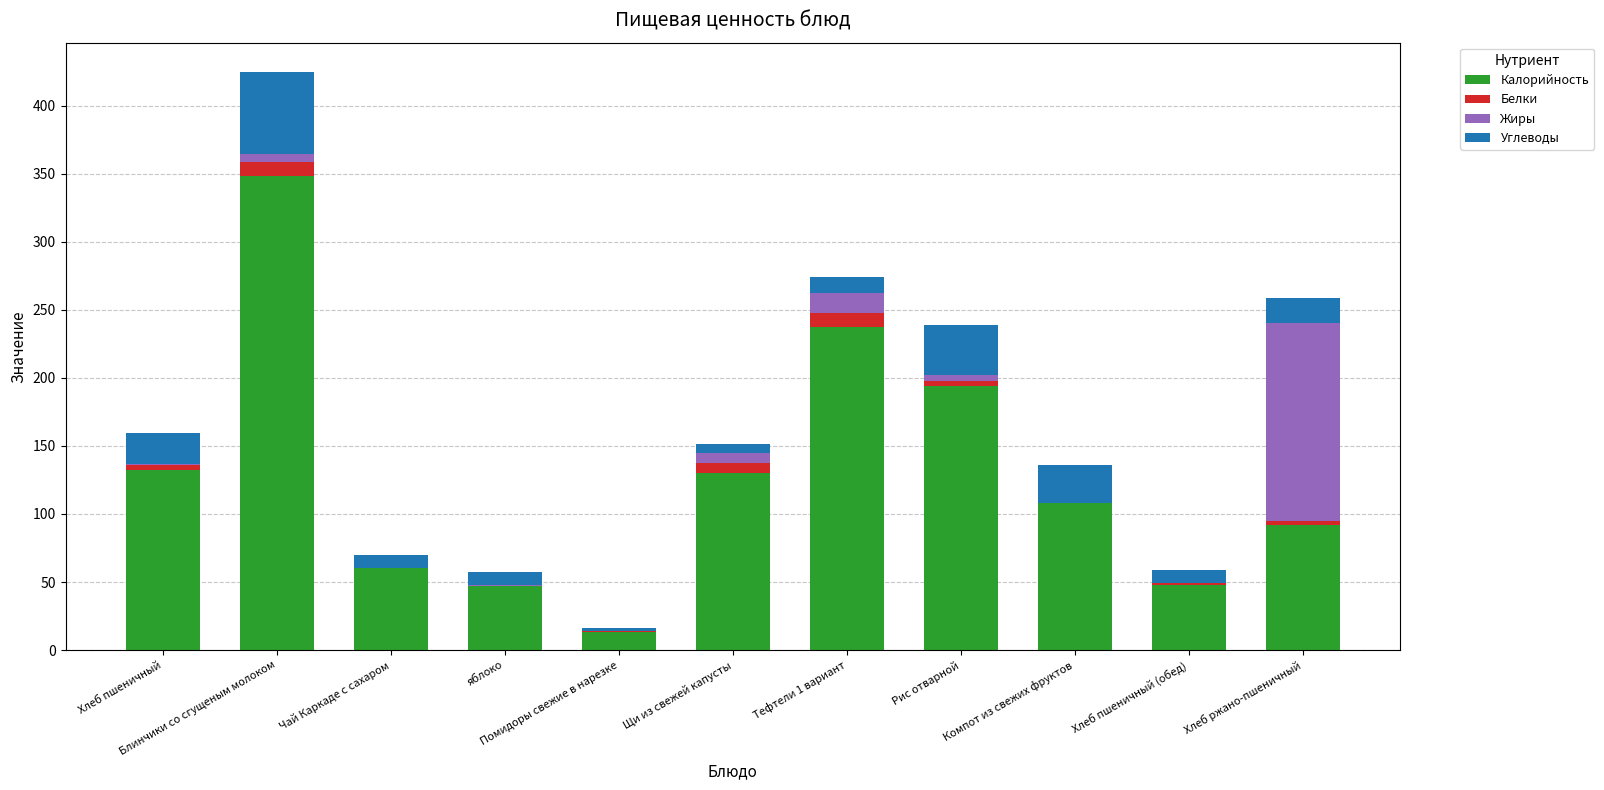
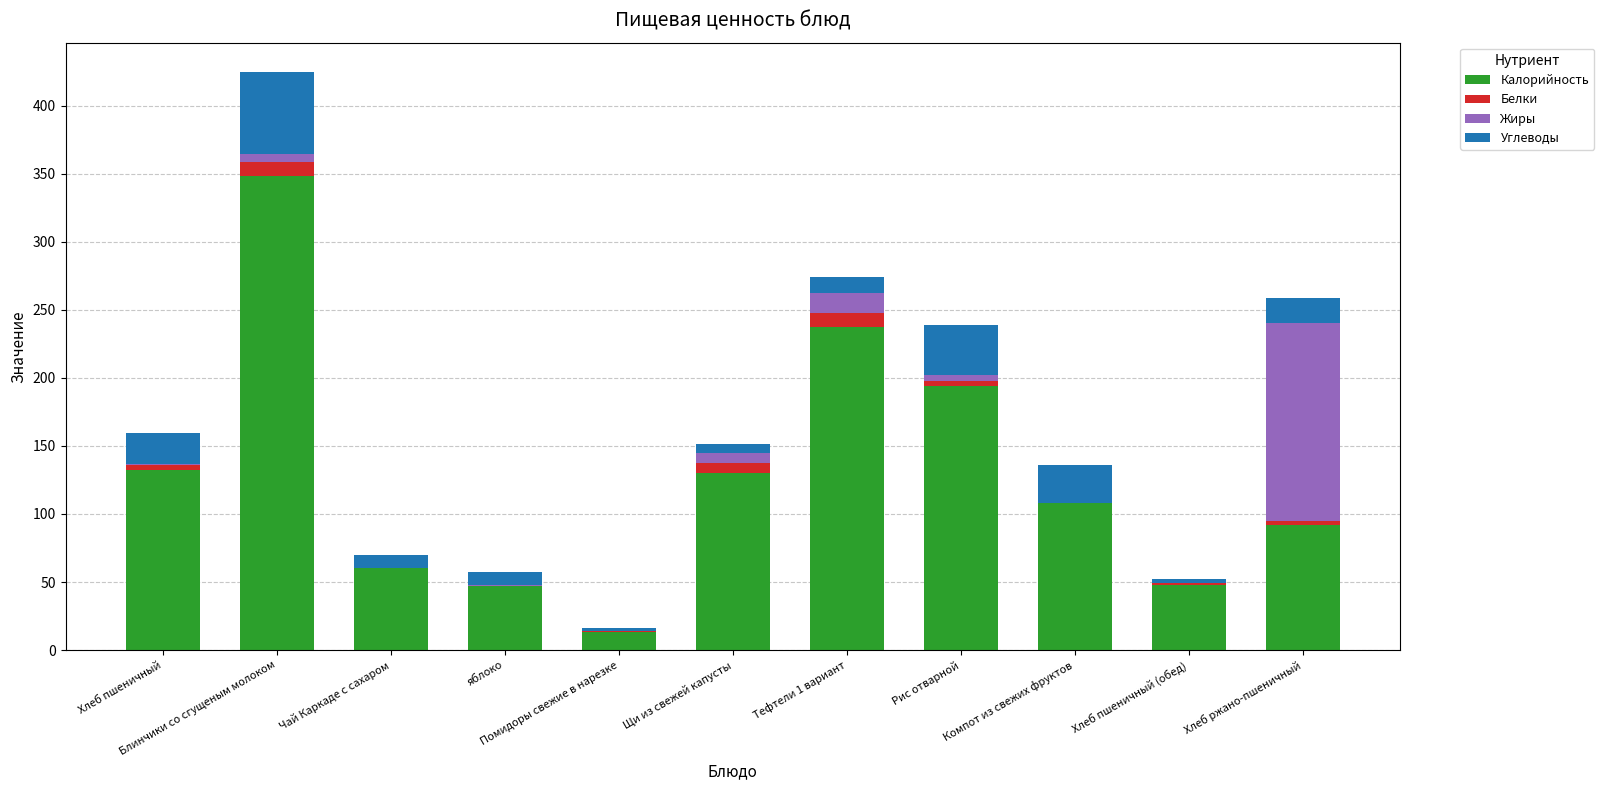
  {
    "Калорийность": {
      "Хлеб пшеничный": 133,
      "Блинчики со сгущеным молоком": 348,
      "Чай Каркаде с сахаром": 60,
      "яблоко": 47,
      "Помидоры свежие в нарезке": 13,
      "Щи из свежей капусты": 130,
      "Тефтели 1 вариант": 237,
      "Рис отварной": 194,
      "Компот из свежих фруктов": 108,
      "Хлеб пшеничный (обед)": 48,
      "Хлеб ржано-пшеничный": 92
    },
    "Белки": {
      "Хлеб пшеничный": 3,
      "Блинчики со сгущеным молоком": 11,
      "Щи из свежей капусты": 8,
      "Тефтели 1 вариант": 11,
      "Рис отварной": 4,
      "Хлеб ржано-пшеничный": 3
    },
    "Жиры": {
      "Блинчики со сгущеным молоком": 6,
      "Чай Каркаде с сахаром": 0,
      "Помидоры свежие в нарезке": 0,
      "Щи из свежей капусты": 7,
      "Тефтели 1 вариант": 15,
      "Рис отварной": 4,
      "Хлеб ржано-пшеничный": 146
    },
    "Углеводы": {
      "Хлеб пшеничный": 23,
      "Блинчики со сгущеным молоком": 61,
      "Чай Каркаде с сахаром": 9,
      "яблоко": 10,
      "Помидоры свежие в нарезке": 2,
      "Щи из свежей капусты": 7,
      "Тефтели 1 вариант": 11,
      "Рис отварной": 37,
      "Компот из свежих фруктов": 28,
-     "Хлеб пшеничный (обед)": 9,
+     "Хлеб пшеничный (обед)": 3,
      "Хлеб ржано-пшеничный": 18
    }
  }
